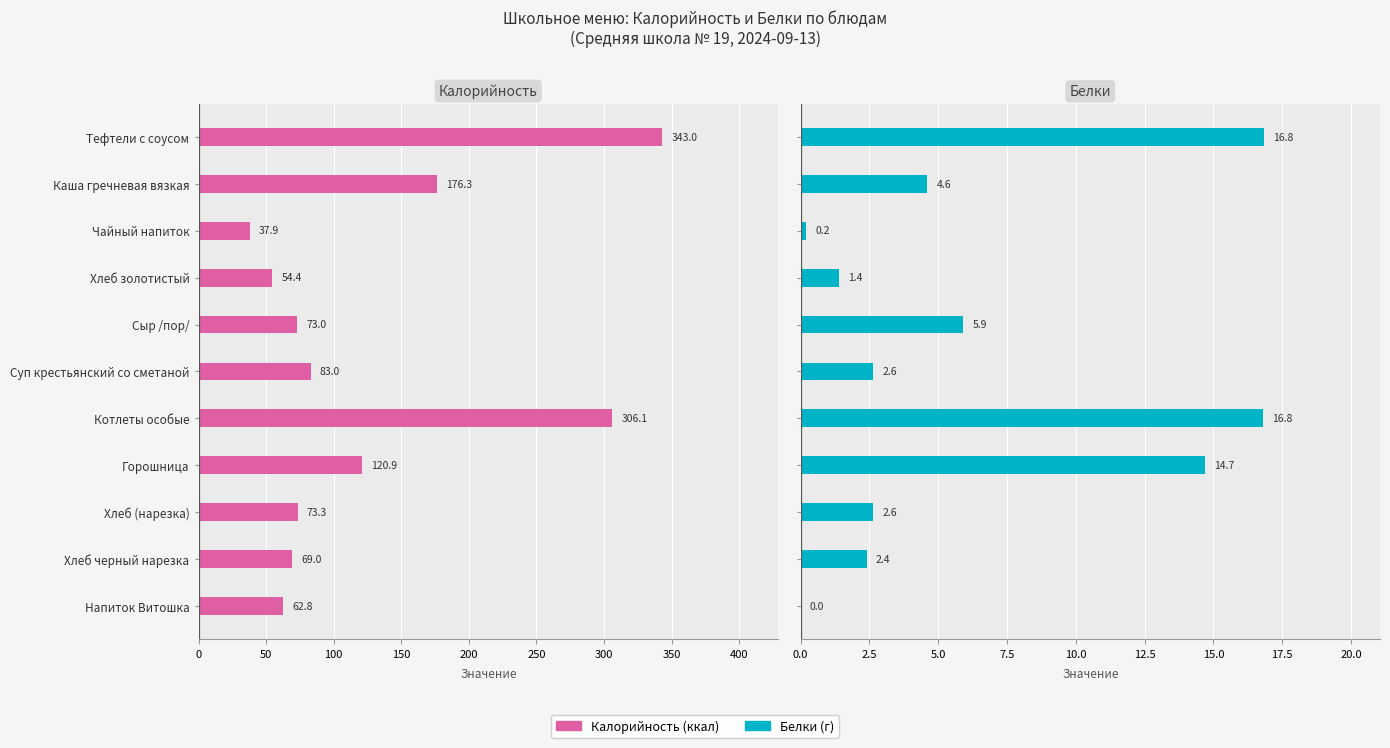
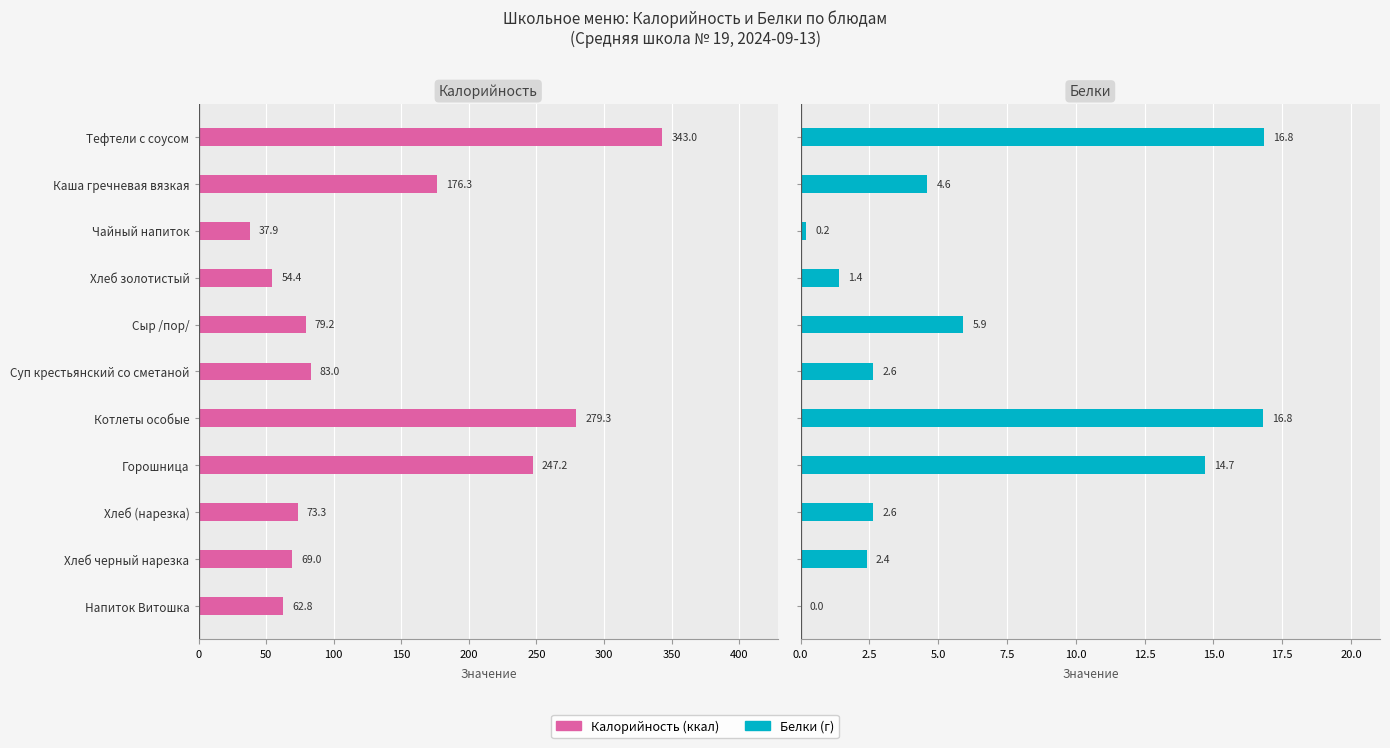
  {
    "Калорийность": {
      "Тефтели с соусом": 343.0,
      "Каша гречневая вязкая": 176.3,
      "Чайный напиток": 37.9,
      "Хлеб золотистый": 54.4,
-     "Сыр /пор/": 73.0,
+     "Сыр /пор/": 79.2,
      "Суп крестьянский со сметаной": 83.0,
-     "Котлеты особые": 306.1,
-     "Горошница": 120.9,
+     "Котлеты особые": 279.3,
+     "Горошница": 247.2,
      "Хлеб (нарезка)": 73.3,
      "Хлеб черный нарезка": 69.0,
      "Напиток Витошка": 62.8
    }
  }
